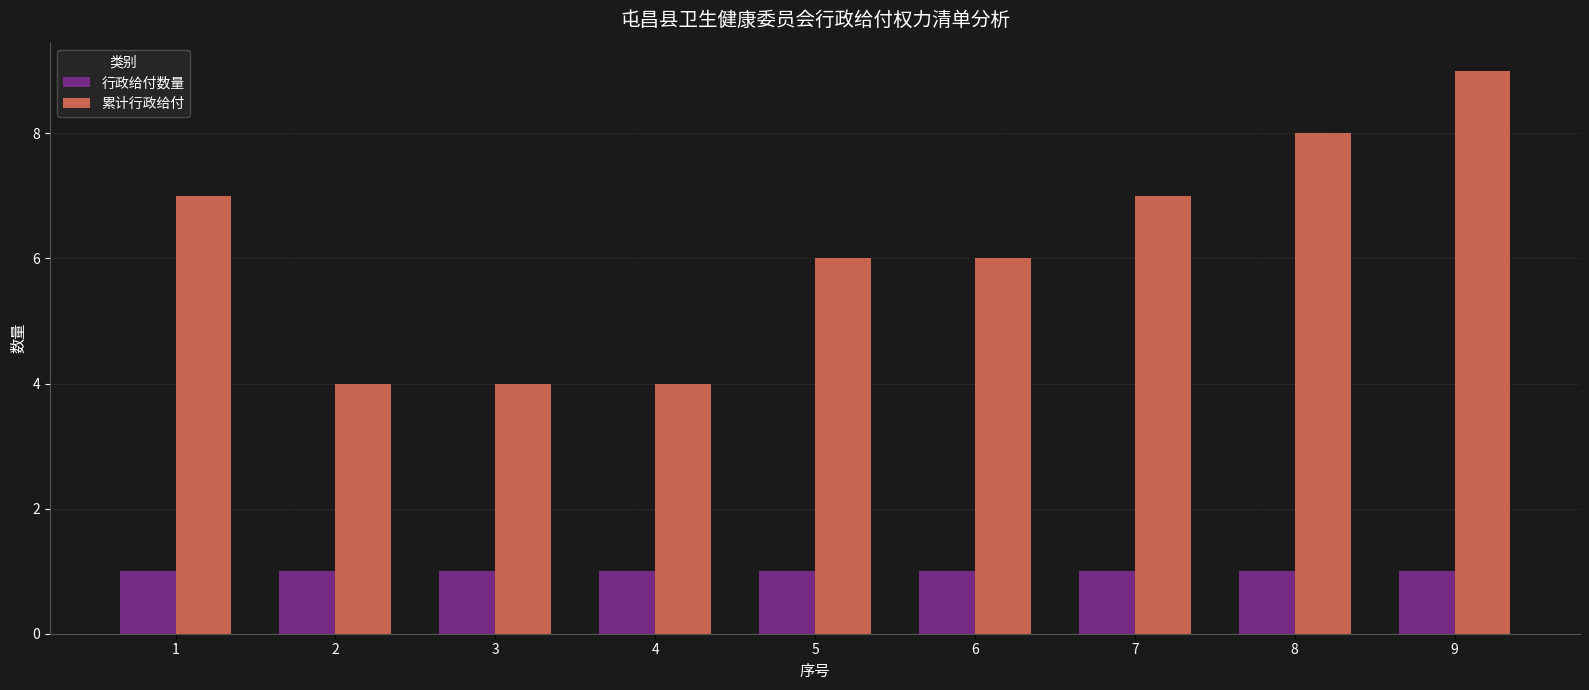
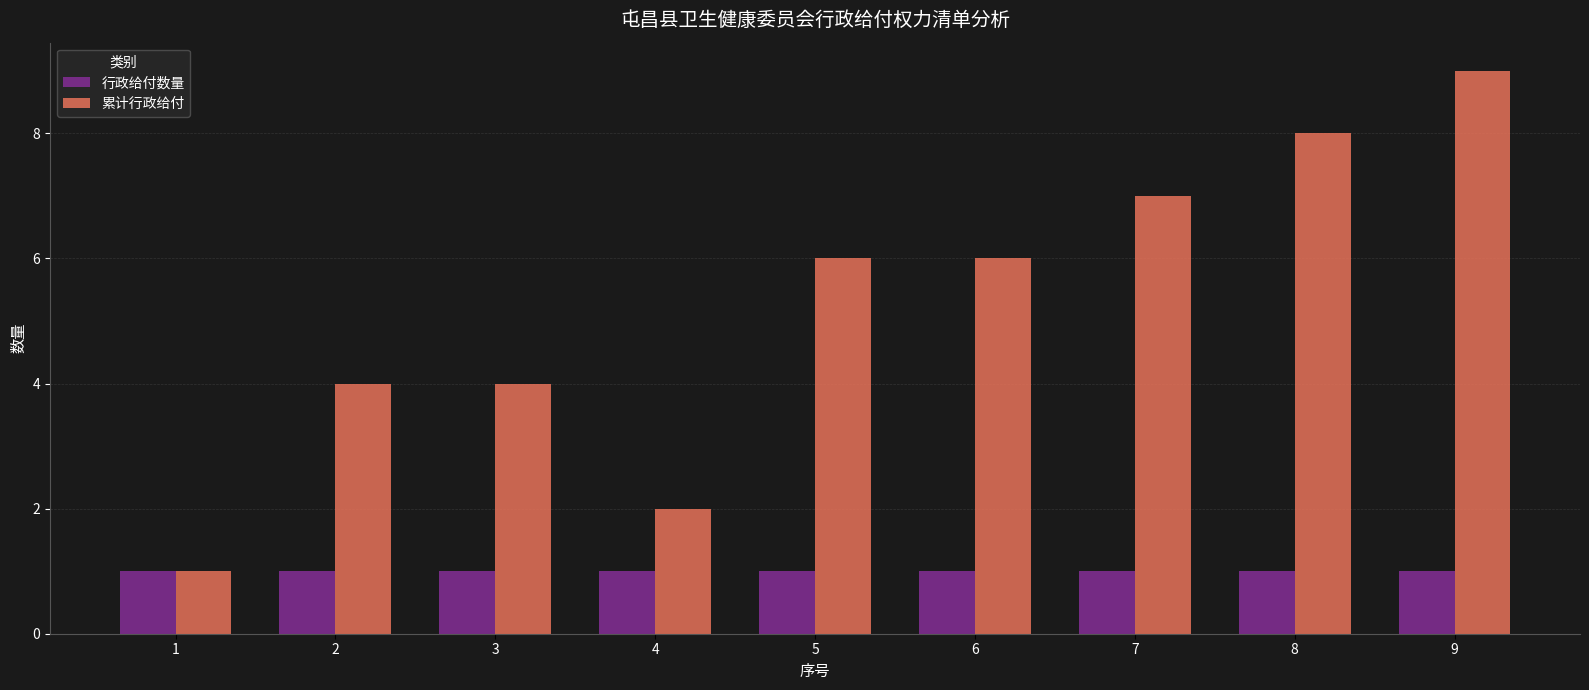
  {
    "行政给付数量": {
      "1": 1,
      "2": 1,
      "3": 1,
      "4": 1,
      "5": 1,
      "6": 1,
      "7": 1,
      "8": 1,
      "9": 1
    },
    "累计行政给付": {
-     "1": 7,
+     "1": 1,
      "2": 4,
      "3": 4,
-     "4": 4,
+     "4": 2,
      "5": 6,
      "6": 6,
      "7": 7,
      "8": 8,
      "9": 9
    }
  }
